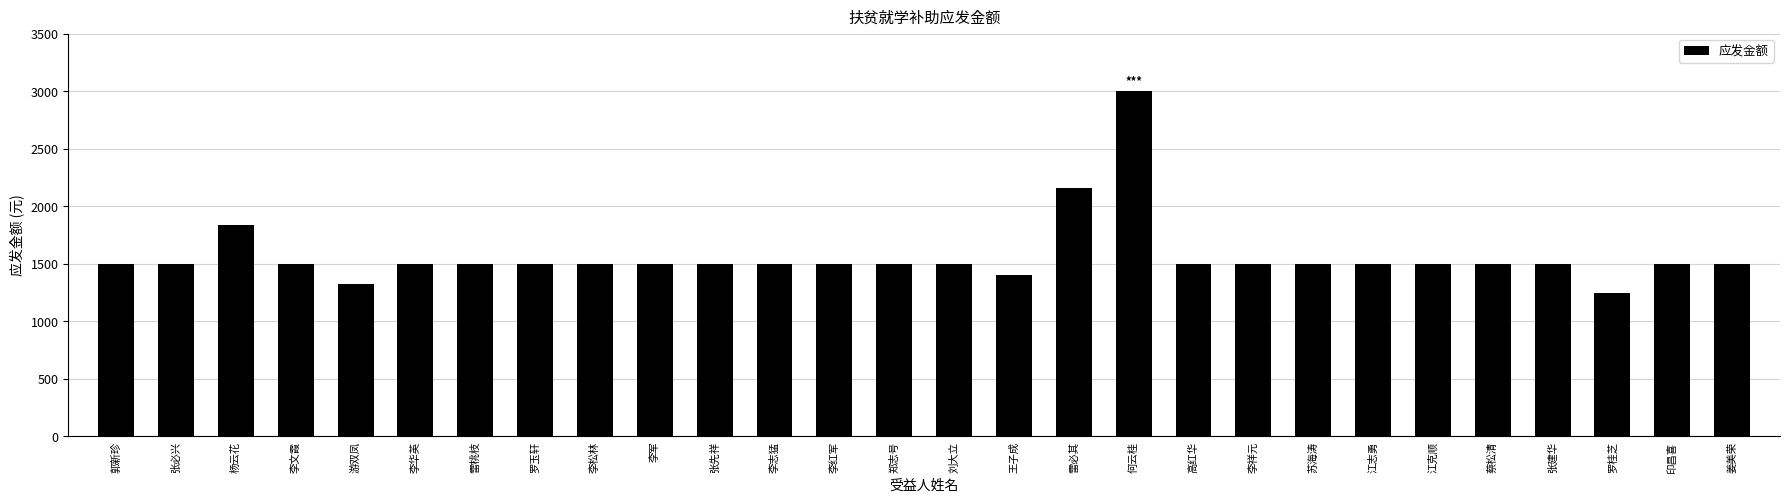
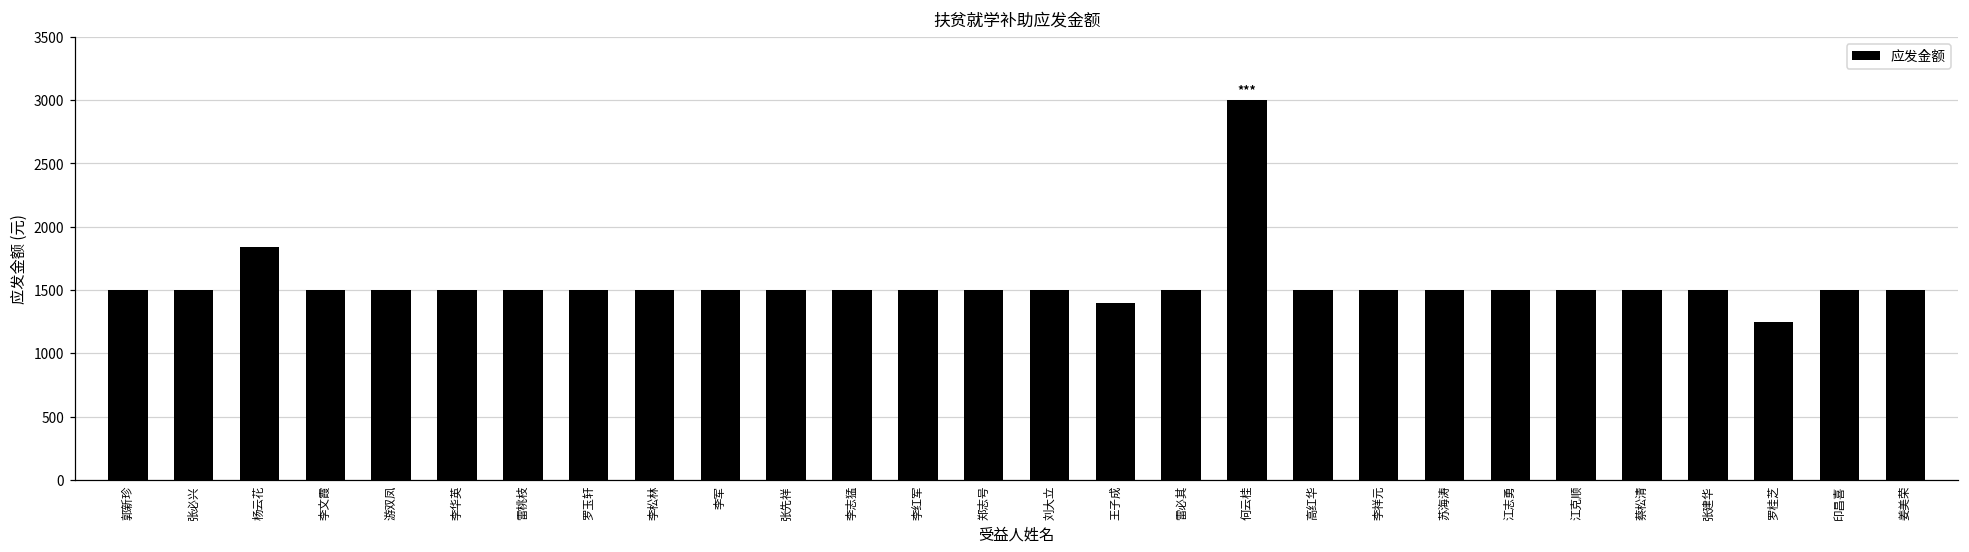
  {
    "郭新珍": 1500,
    "张必兴": 1500,
    "杨云花": 1840,
    "李文霞": 1500,
-   "游双凤": 1330,
+   "游双凤": 1500,
    "李华英": 1500,
    "雷桃枝": 1500,
    "罗玉轩": 1500,
    "李松林": 1500,
    "李军": 1500,
    "张先祥": 1500,
    "李志猛": 1500,
    "李红军": 1500,
    "郑志号": 1500,
    "刘大立": 1500,
    "王子成": 1400,
-   "雷必其": 2160,
+   "雷必其": 1500,
    "何云桂": 3000,
    "高红华": 1500,
    "李祥元": 1500,
    "苏海涛": 1500,
    "江志勇": 1500,
    "江克顺": 1500,
    "蔡松清": 1500,
    "张建华": 1500,
    "罗桂芝": 1250,
    "印昌喜": 1500,
    "姜美荣": 1500
  }
